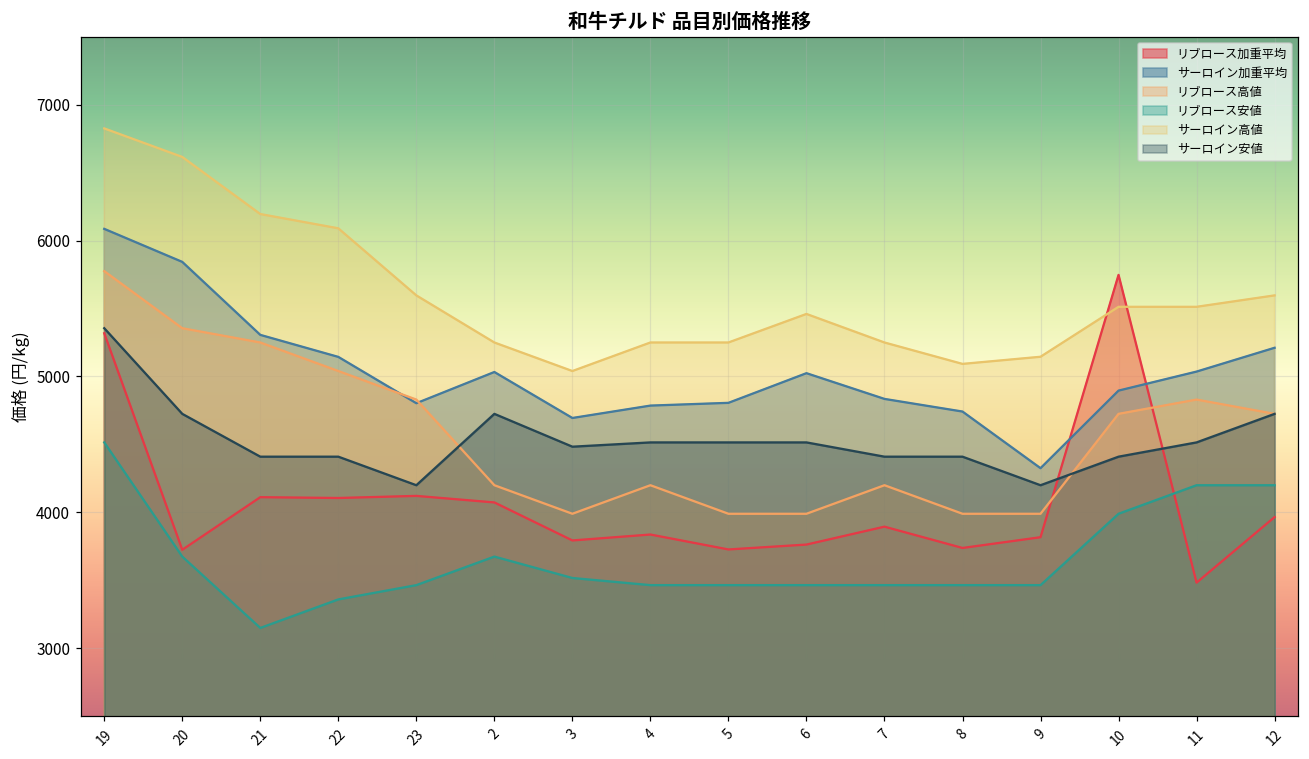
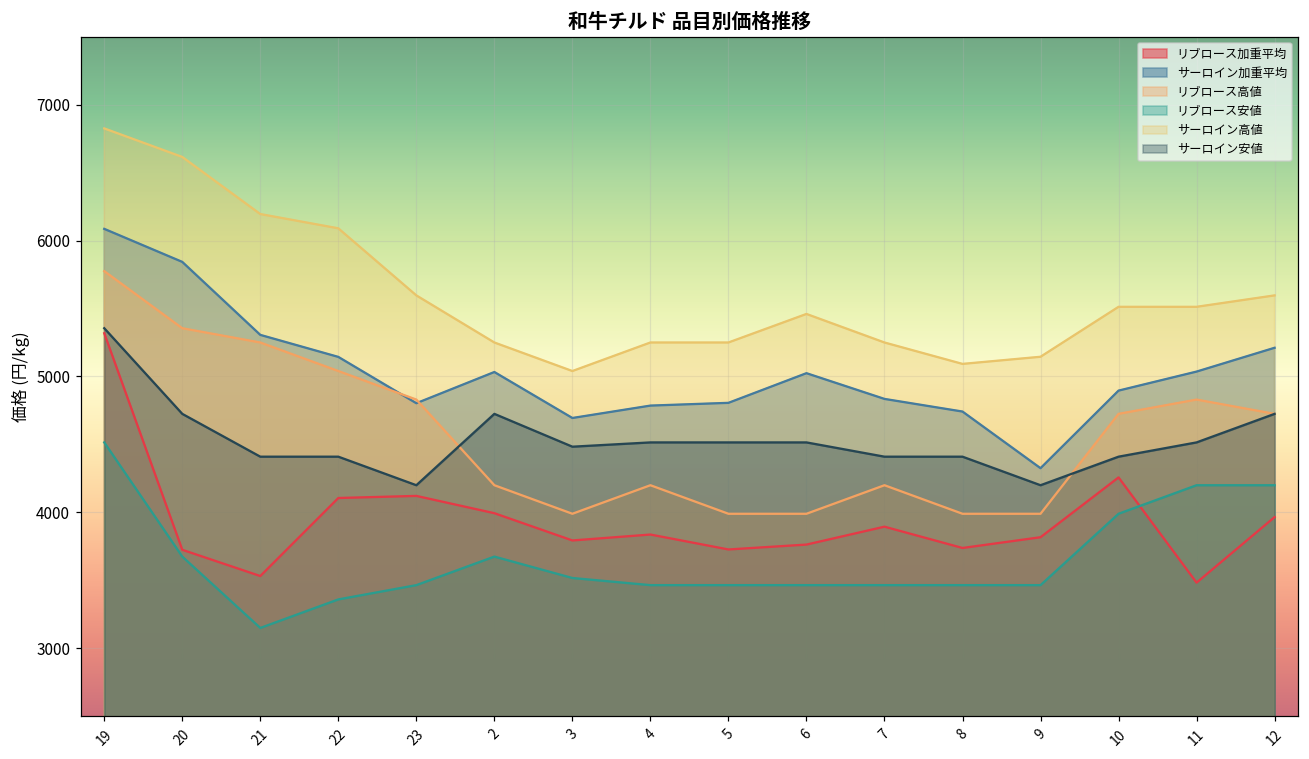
  {
    "リブロース加重平均": {
      "19": 5320,
      "20": 3730,
-     "21": 4110,
+     "21": 3530,
      "22": 4110,
      "23": 4120,
-     "2": 4070,
+     "2": 3990,
      "3": 3790,
      "4": 3840,
      "5": 3730,
      "6": 3760,
      "7": 3900,
      "8": 3740,
      "9": 3820,
-     "10": 5750,
+     "10": 4260,
      "11": 3480,
      "12": 3970
    }
  }
